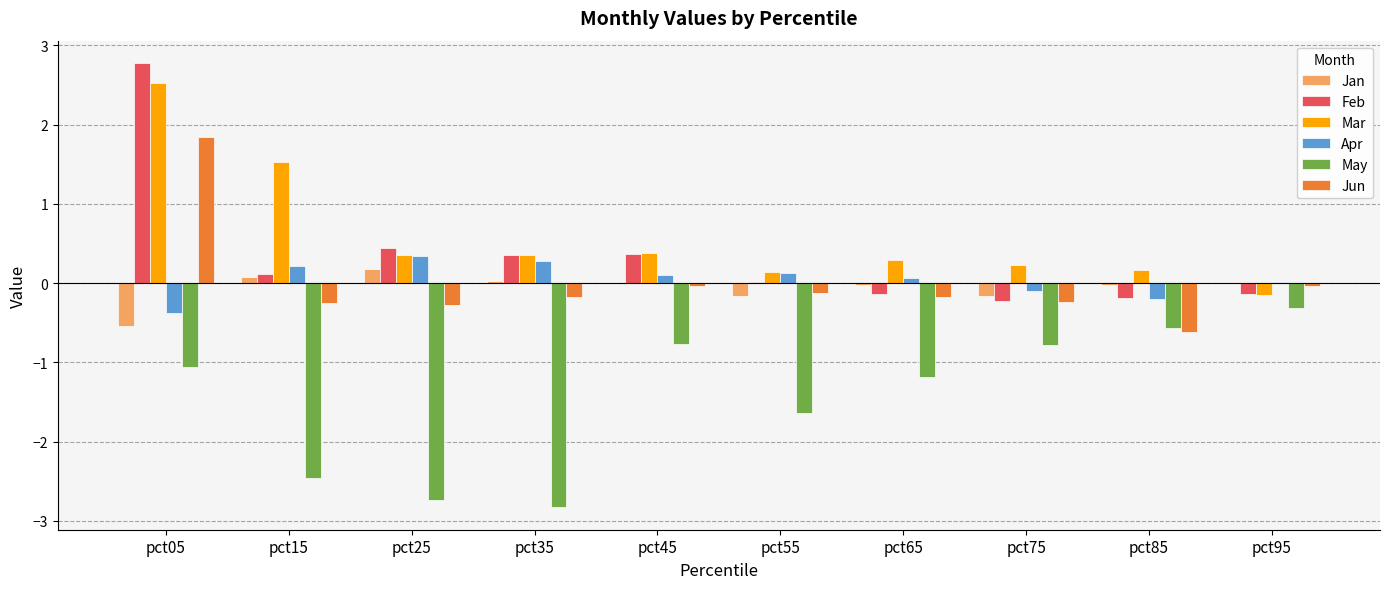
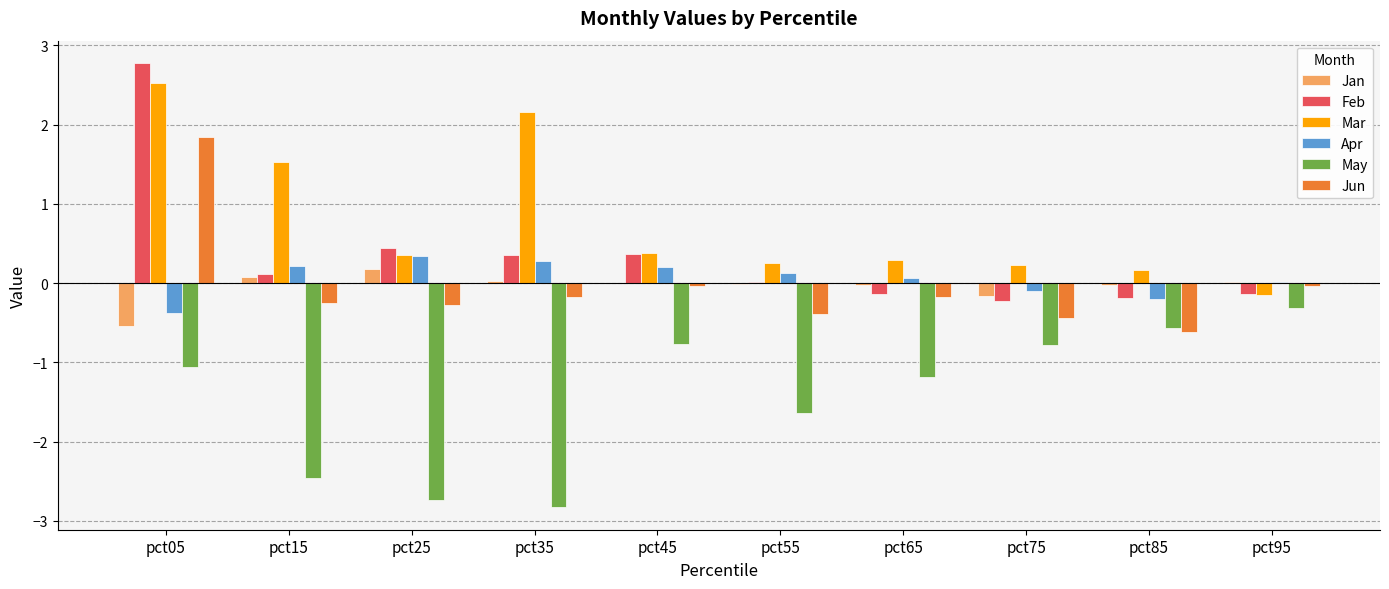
  {
    "Jan": {
      "pct05": -0.5,
      "pct15": 0.1,
      "pct25": 0.2,
-     "pct55": -0.2,
+     "pct55": 0.0,
      "pct75": -0.2
    },
    "Feb": {
      "pct05": 2.8,
      "pct15": 0.1,
      "pct25": 0.4,
      "pct35": 0.4,
      "pct45": 0.4,
      "pct65": -0.1,
      "pct75": -0.2,
      "pct85": -0.2,
      "pct95": -0.1
    },
    "Mar": {
      "pct05": 2.5,
      "pct15": 1.5,
      "pct25": 0.4,
-     "pct35": 0.4,
+     "pct35": 2.2,
      "pct45": 0.4,
-     "pct55": 0.1,
+     "pct55": 0.3,
      "pct65": 0.3,
      "pct75": 0.2,
      "pct85": 0.2,
      "pct95": -0.2
    },
    "Apr": {
      "pct05": -0.4,
      "pct15": 0.2,
      "pct25": 0.3,
      "pct35": 0.3,
-     "pct45": 0.1,
+     "pct45": 0.2,
      "pct55": 0.1,
      "pct65": 0.1,
      "pct75": -0.1,
      "pct85": -0.2
    },
    "May": {
      "pct05": -1.1,
      "pct15": -2.5,
      "pct25": -2.7,
      "pct35": -2.8,
      "pct45": -0.8,
      "pct55": -1.6,
      "pct65": -1.2,
      "pct75": -0.8,
      "pct85": -0.6,
      "pct95": -0.3
    },
    "Jun": {
      "pct05": 1.8,
      "pct15": -0.2,
      "pct25": -0.3,
      "pct35": -0.2,
      "pct45": 0.0,
-     "pct55": -0.1,
+     "pct55": -0.4,
      "pct65": -0.2,
-     "pct75": -0.2,
+     "pct75": -0.4,
      "pct85": -0.6,
      "pct95": 0.0
    }
  }
